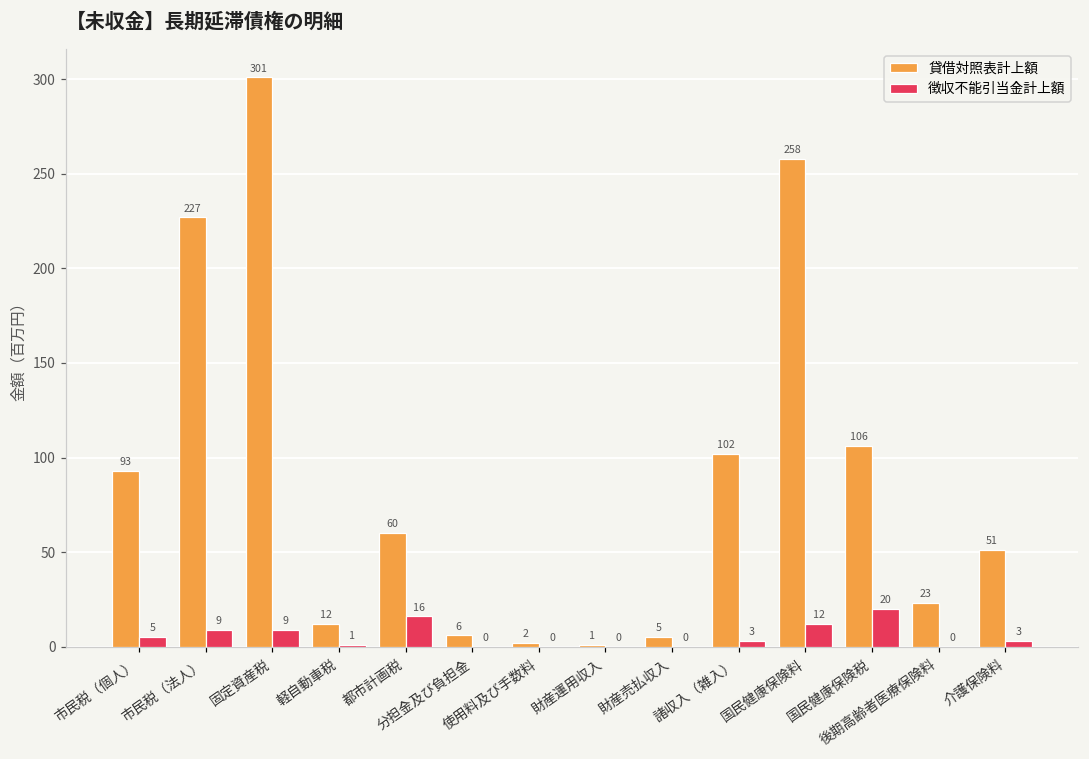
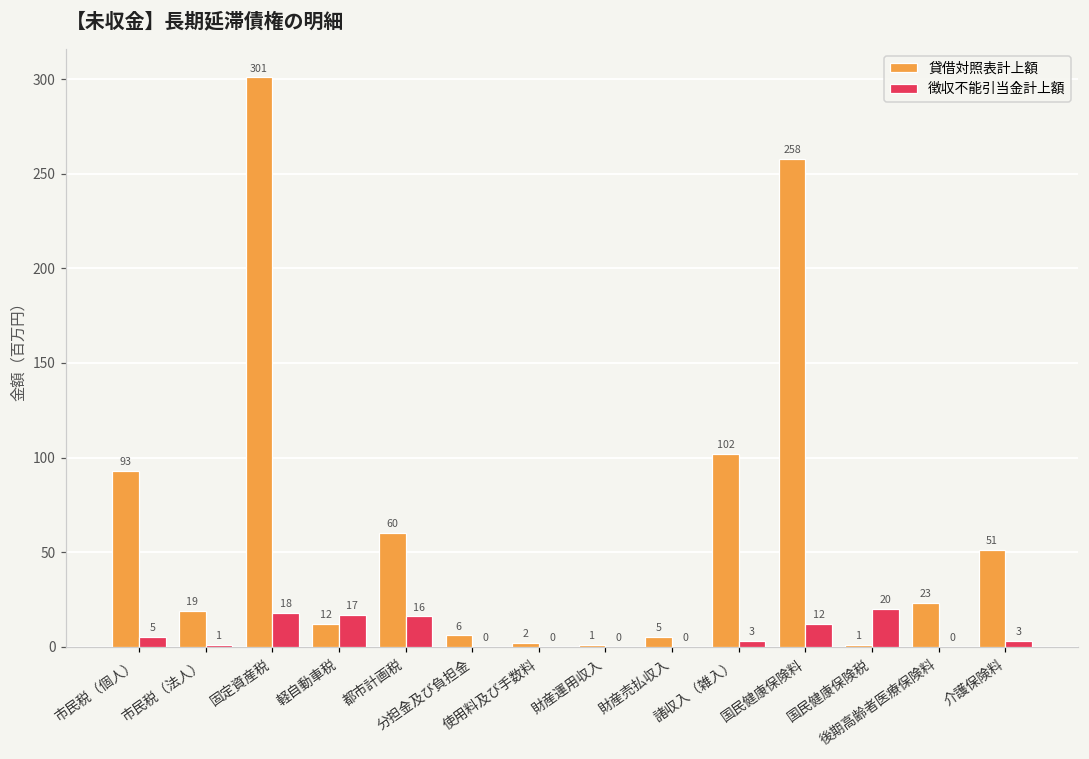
  {
    "貸借対照表計上額": {
      "市民税（個人）": 93,
-     "市民税（法人）": 227,
+     "市民税（法人）": 19,
      "固定資産税": 301,
      "軽自動車税": 12,
      "都市計画税": 60,
      "分担金及び負担金": 6,
      "使用料及び手数料": 2,
      "財産運用収入": 1,
      "財産売払収入": 5,
      "諸収入（雑入）": 102,
      "国民健康保険料": 258,
-     "国民健康保険税": 106,
+     "国民健康保険税": 1,
      "後期高齢者医療保険料": 23,
      "介護保険料": 51
    },
    "徴収不能引当金計上額": {
      "市民税（個人）": 5,
-     "市民税（法人）": 9,
-     "固定資産税": 9,
-     "軽自動車税": 1,
+     "市民税（法人）": 1,
+     "固定資産税": 18,
+     "軽自動車税": 17,
      "都市計画税": 16,
      "分担金及び負担金": 0,
      "使用料及び手数料": 0,
      "財産運用収入": 0,
      "財産売払収入": 0,
      "諸収入（雑入）": 3,
      "国民健康保険料": 12,
      "国民健康保険税": 20,
      "後期高齢者医療保険料": 0,
      "介護保険料": 3
    }
  }
